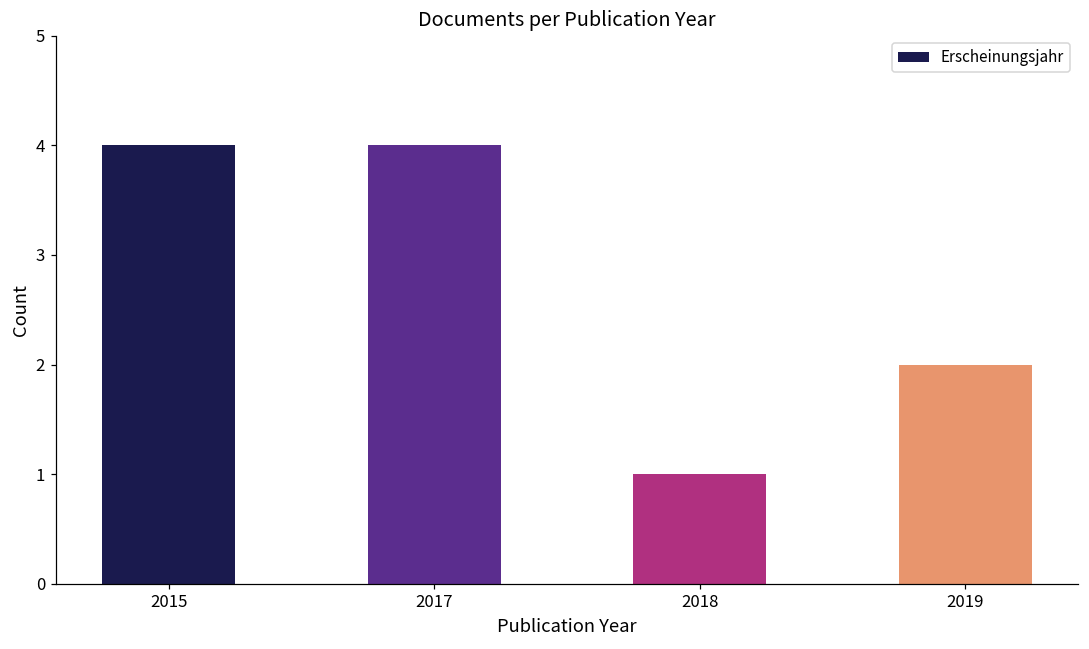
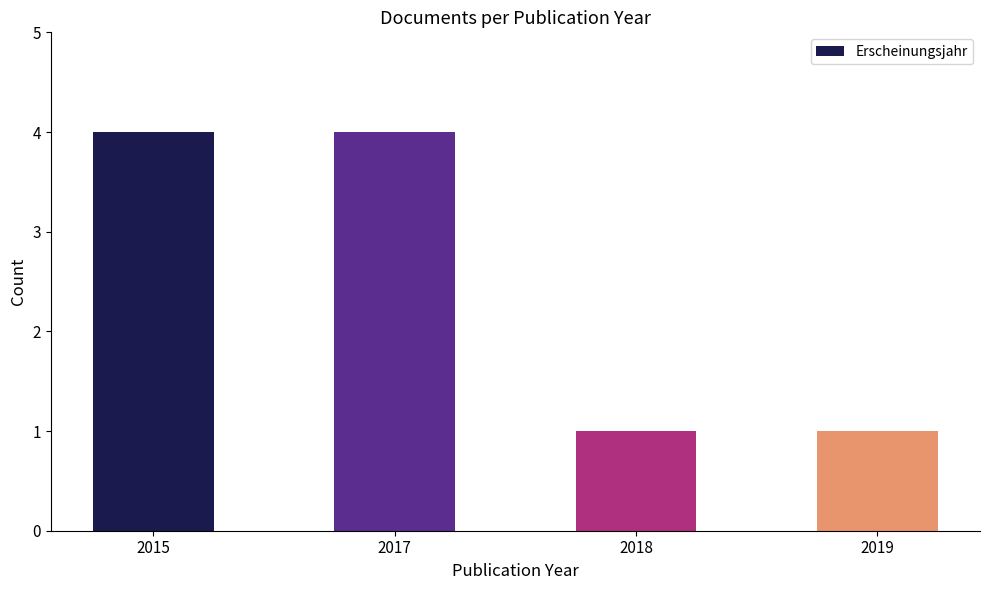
  {
    "2015": 4,
    "2017": 4,
    "2018": 1,
-   "2019": 2
+   "2019": 1
  }
